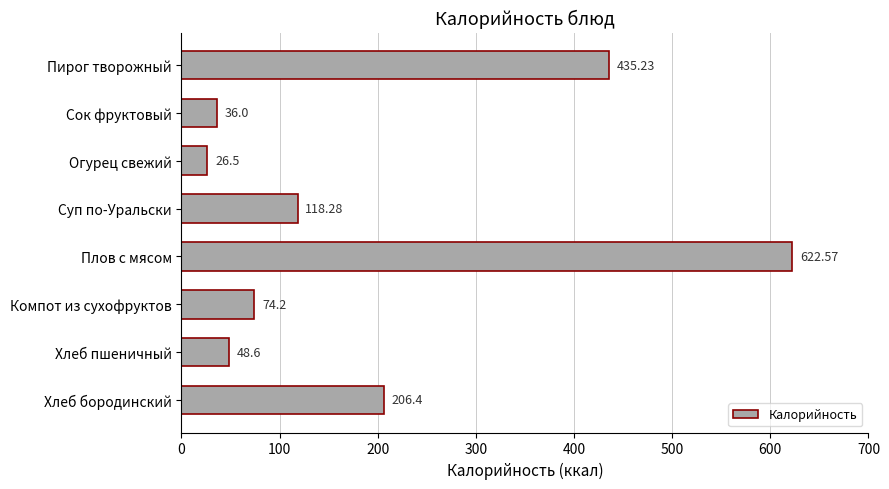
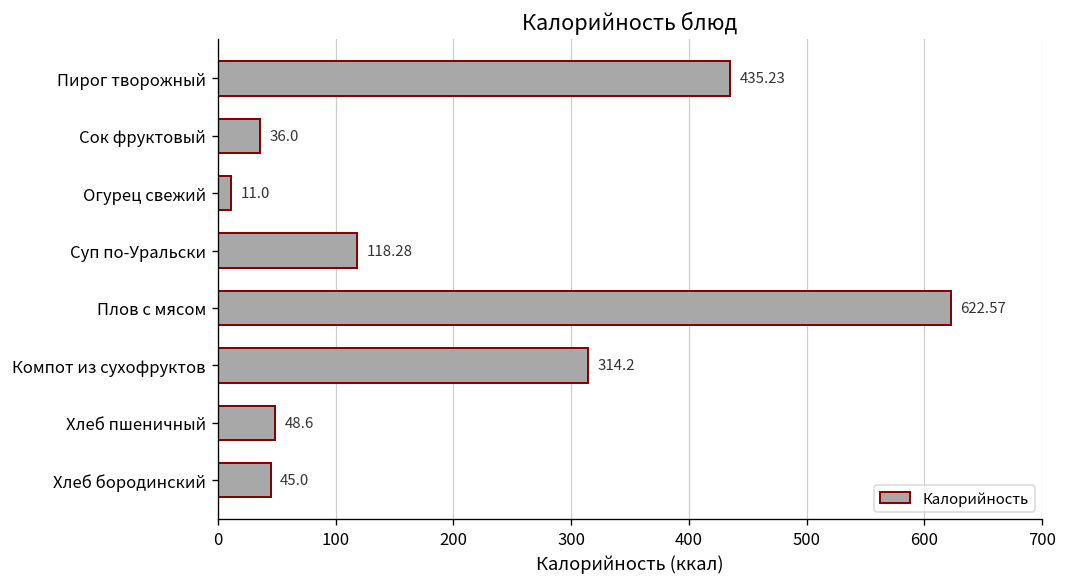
  {
    "Пирог творожный": 435.23,
    "Сок фруктовый": 36.0,
-   "Огурец свежий": 26.5,
+   "Огурец свежий": 11.0,
    "Суп по-Уральски": 118.28,
    "Плов с мясом": 622.57,
-   "Компот из сухофруктов": 74.2,
+   "Компот из сухофруктов": 314.2,
    "Хлеб пшеничный": 48.6,
-   "Хлеб бородинский": 206.4
+   "Хлеб бородинский": 45.0
  }
